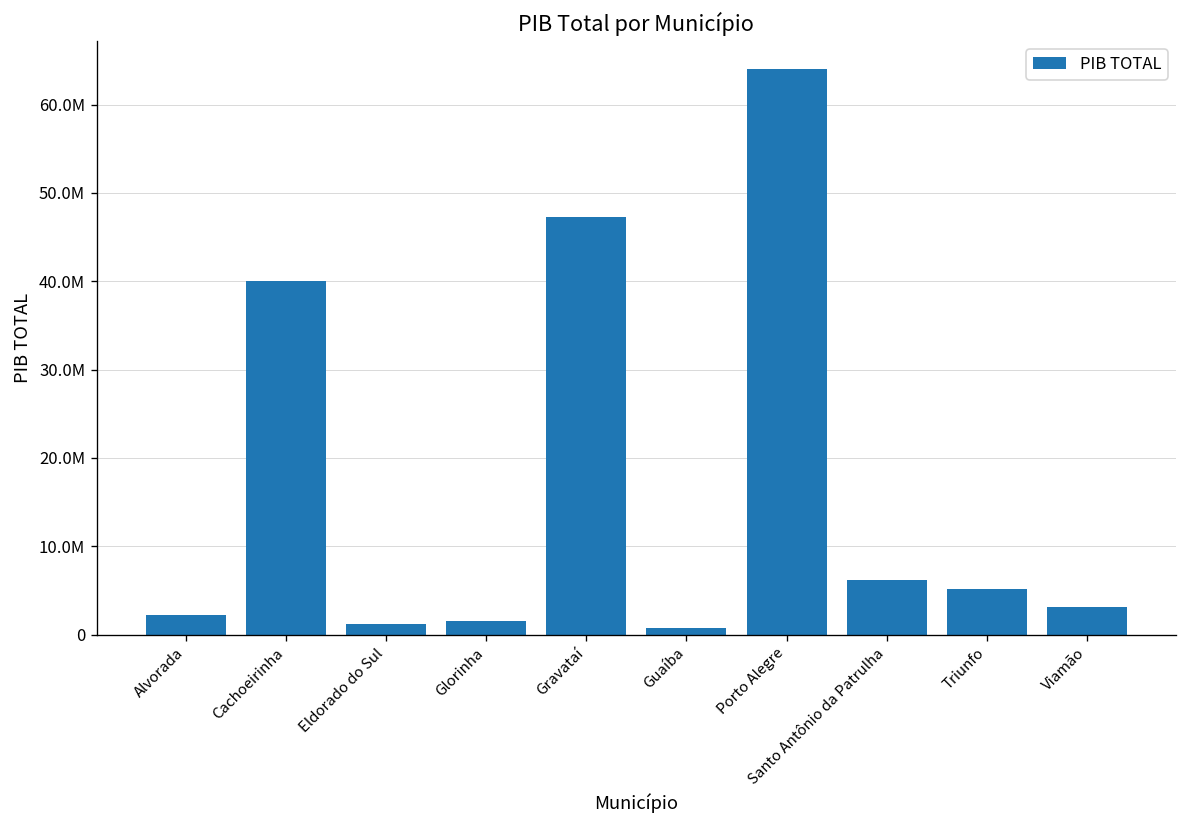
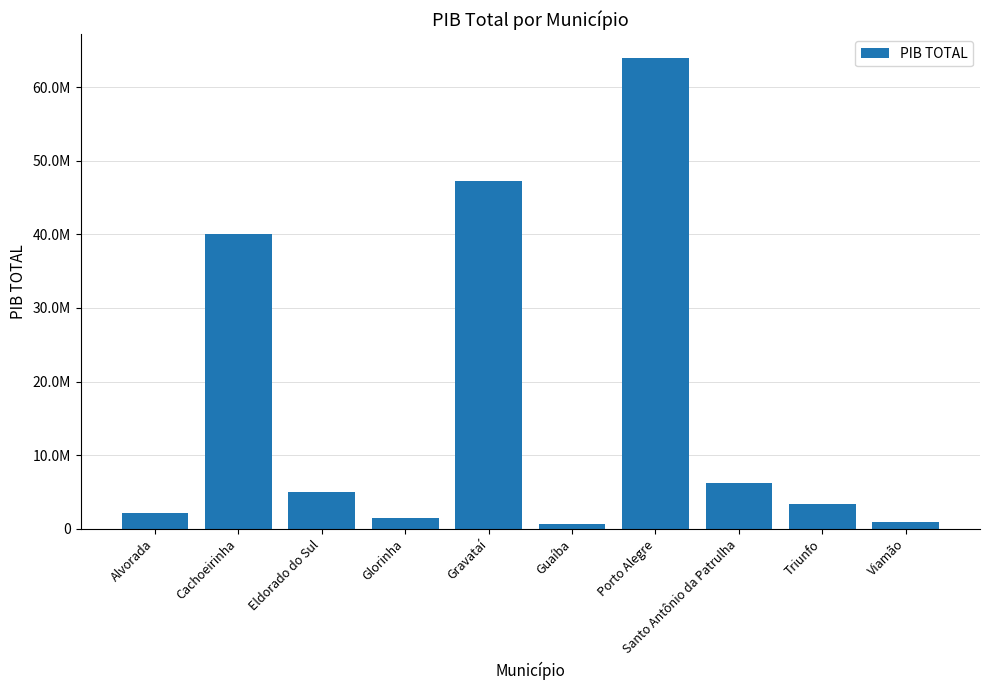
  {
    "Alvorada": 2000000,
    "Cachoeirinha": 40000000,
-   "Eldorado do Sul": 1000000,
+   "Eldorado do Sul": 5000000,
    "Glorinha": 2000000,
    "Gravataí": 47000000,
    "Guaíba": 1000000,
    "Porto Alegre": 64000000,
    "Santo Antônio da Patrulha": 6000000,
-   "Triunfo": 5000000,
-   "Viamão": 3000000
+   "Triunfo": 3000000,
+   "Viamão": 1000000
  }
